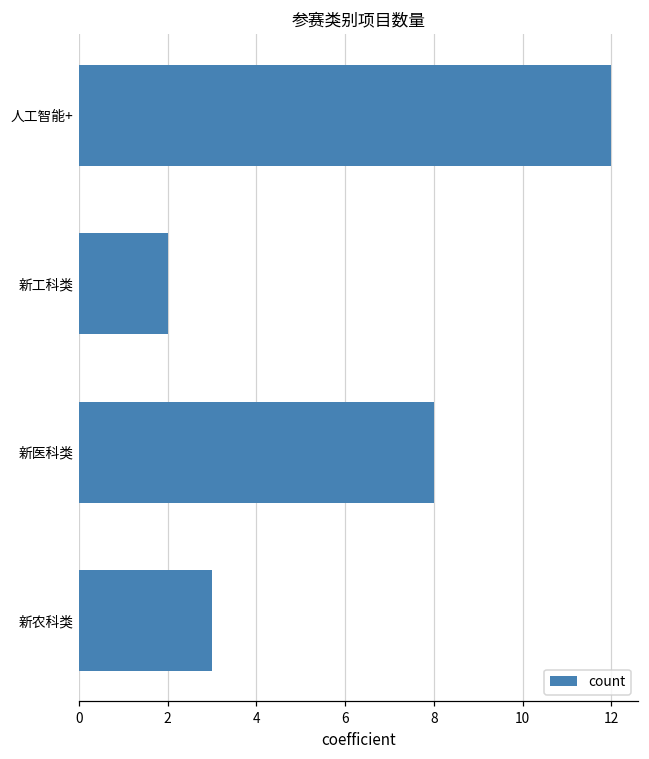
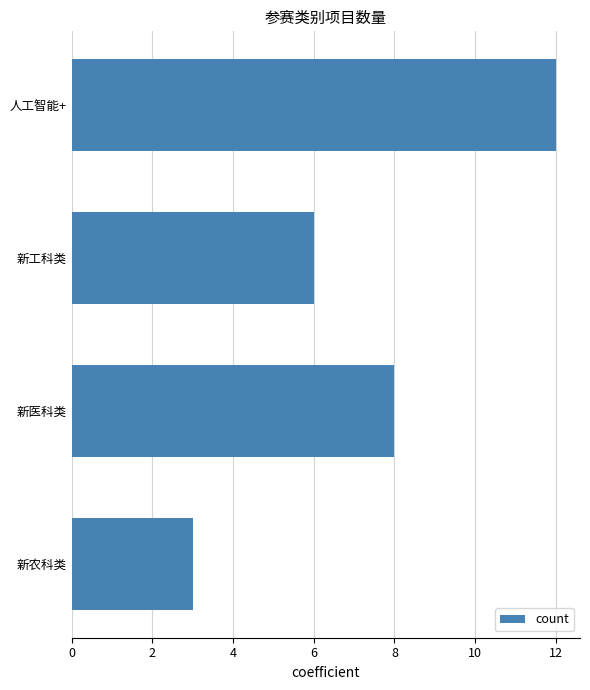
  {
    "人工智能+": 12,
-   "新工科类": 2,
+   "新工科类": 6,
    "新医科类": 8,
    "新农科类": 3
  }
